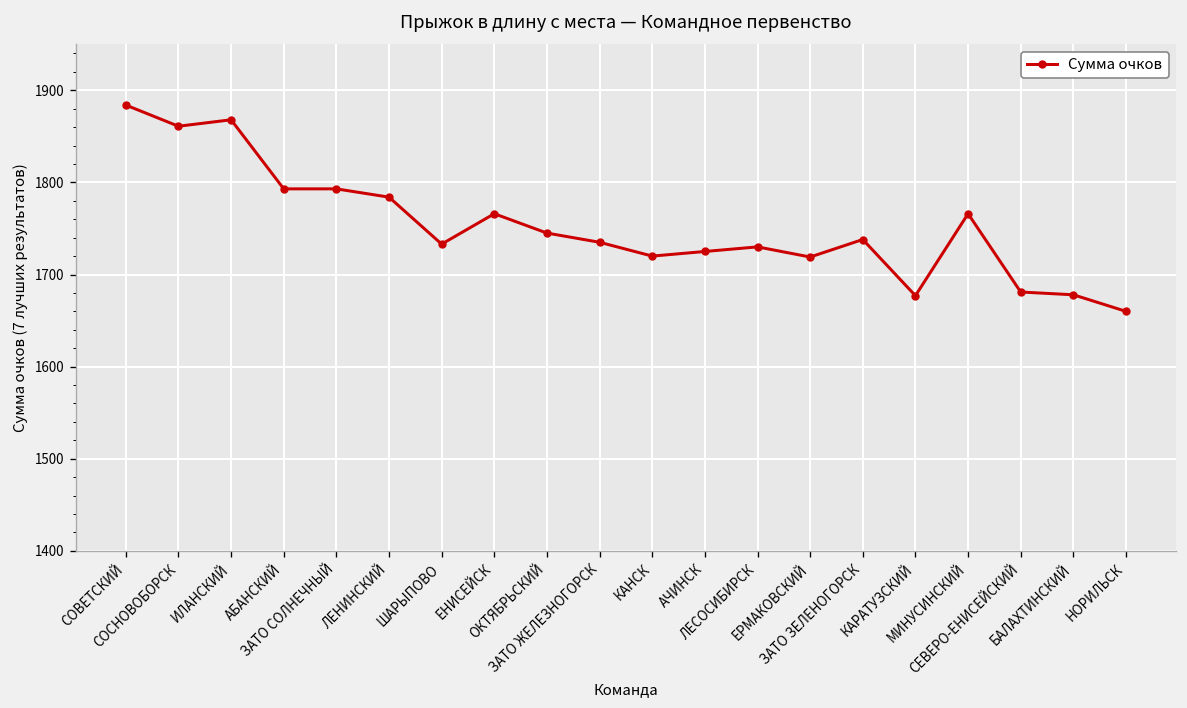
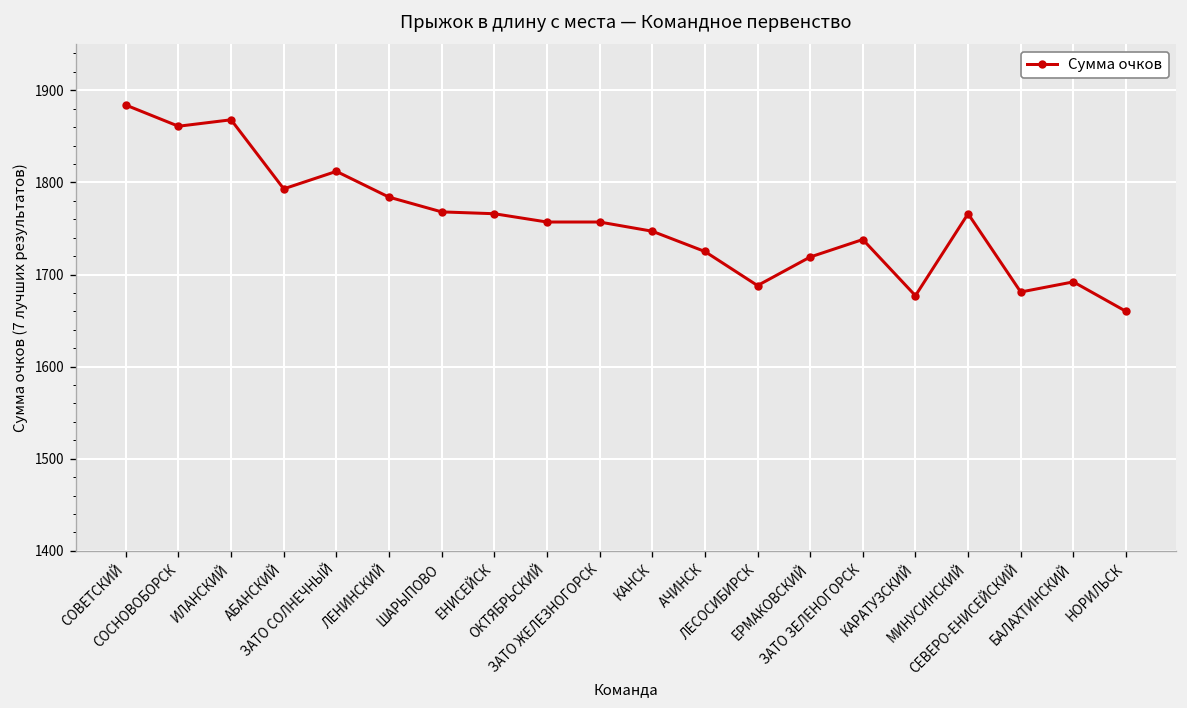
  {
    "СОВЕТСКИЙ": 1880,
    "СОСНОВОБОРСК": 1860,
    "ИЛАНСКИЙ": 1870,
    "АБАНСКИЙ": 1790,
-   "ЗАТО СОЛНЕЧНЫЙ": 1790,
+   "ЗАТО СОЛНЕЧНЫЙ": 1810,
    "ЛЕНИНСКИЙ": 1780,
-   "ШАРЫПОВО": 1730,
+   "ШАРЫПОВО": 1770,
    "ЕНИСЕЙСК": 1770,
-   "ОКТЯБРЬСКИЙ": 1750,
-   "ЗАТО ЖЕЛЕЗНОГОРСК": 1740,
-   "КАНСК": 1720,
+   "ОКТЯБРЬСКИЙ": 1760,
+   "ЗАТО ЖЕЛЕЗНОГОРСК": 1760,
+   "КАНСК": 1750,
    "АЧИНСК": 1730,
-   "ЛЕСОСИБИРСК": 1730,
+   "ЛЕСОСИБИРСК": 1690,
    "ЕРМАКОВСКИЙ": 1720,
    "ЗАТО ЗЕЛЕНОГОРСК": 1740,
    "КАРАТУЗСКИЙ": 1680,
    "МИНУСИНСКИЙ": 1770,
    "СЕВЕРО-ЕНИСЕЙСКИЙ": 1680,
-   "БАЛАХТИНСКИЙ": 1680,
+   "БАЛАХТИНСКИЙ": 1690,
    "НОРИЛЬСК": 1660
  }
